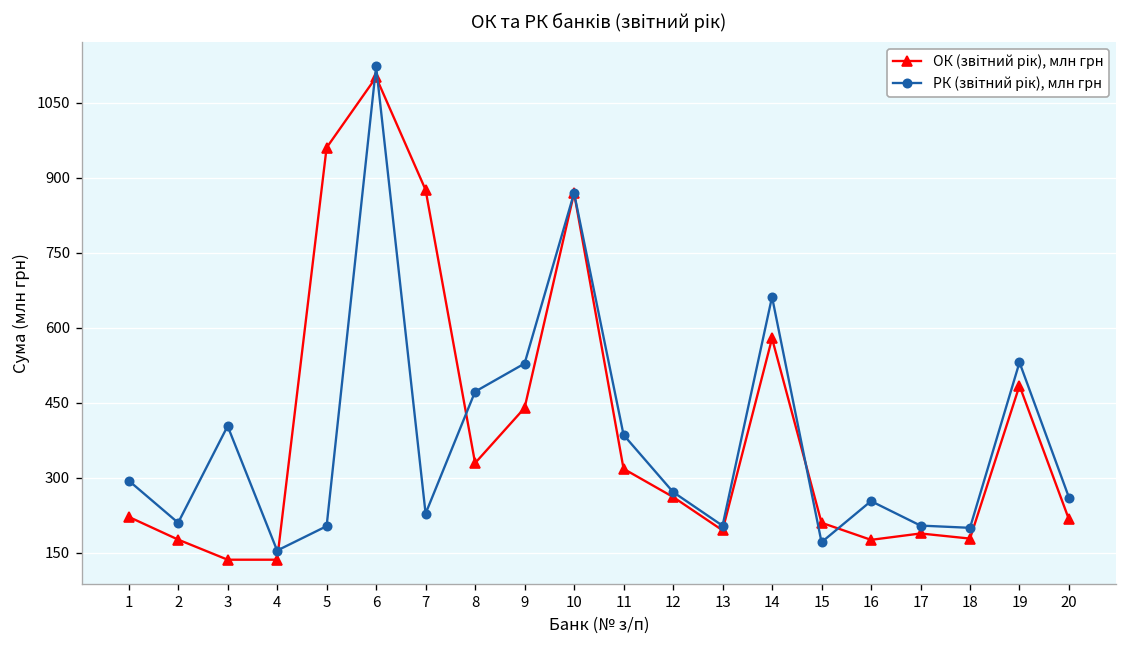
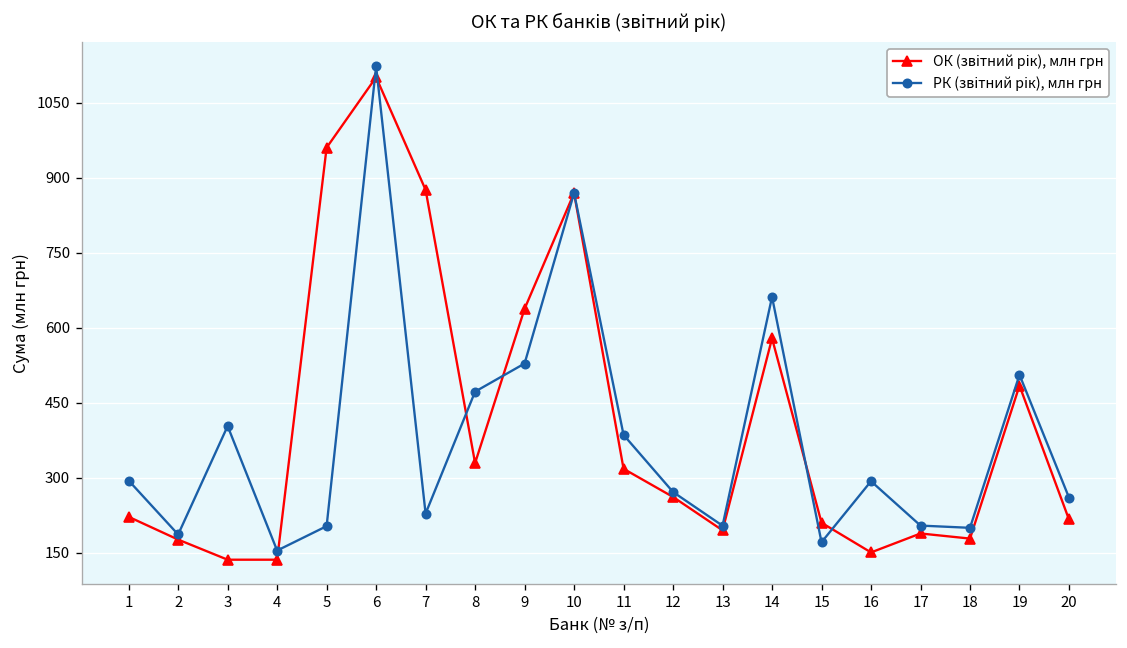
  {
    "ОК (звітний рік), млн грн": {
      "1": 220,
      "2": 180,
      "3": 140,
      "4": 140,
      "5": 960,
      "6": 1100,
      "7": 880,
      "8": 330,
-     "9": 440,
+     "9": 640,
      "11": 320,
      "12": 260,
      "13": 200,
      "14": 580,
      "15": 210,
-     "16": 180,
+     "16": 150,
      "17": 190,
      "18": 180,
      "19": 480,
      "20": 220
    },
    "РК (звітний рік), млн грн": {
      "1": 290,
-     "2": 210,
+     "2": 190,
      "3": 400,
      "4": 150,
      "5": 200,
      "6": 1120,
      "7": 230,
      "8": 470,
      "9": 530,
      "11": 390,
      "12": 270,
      "13": 200,
      "14": 660,
      "15": 170,
-     "16": 250,
+     "16": 290,
      "17": 200,
      "18": 200,
-     "19": 530,
+     "19": 510,
      "20": 260
    }
  }
